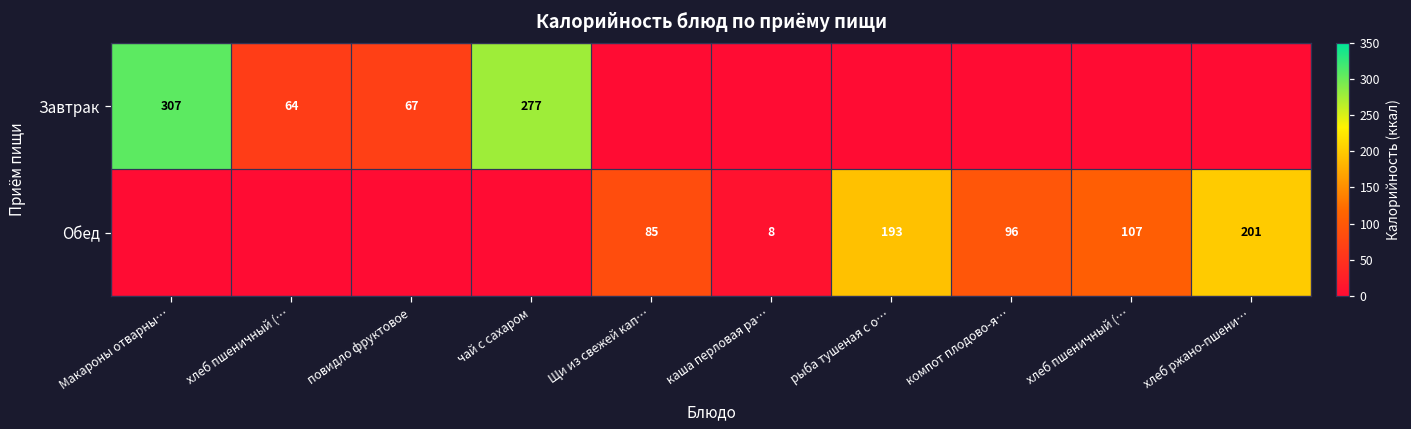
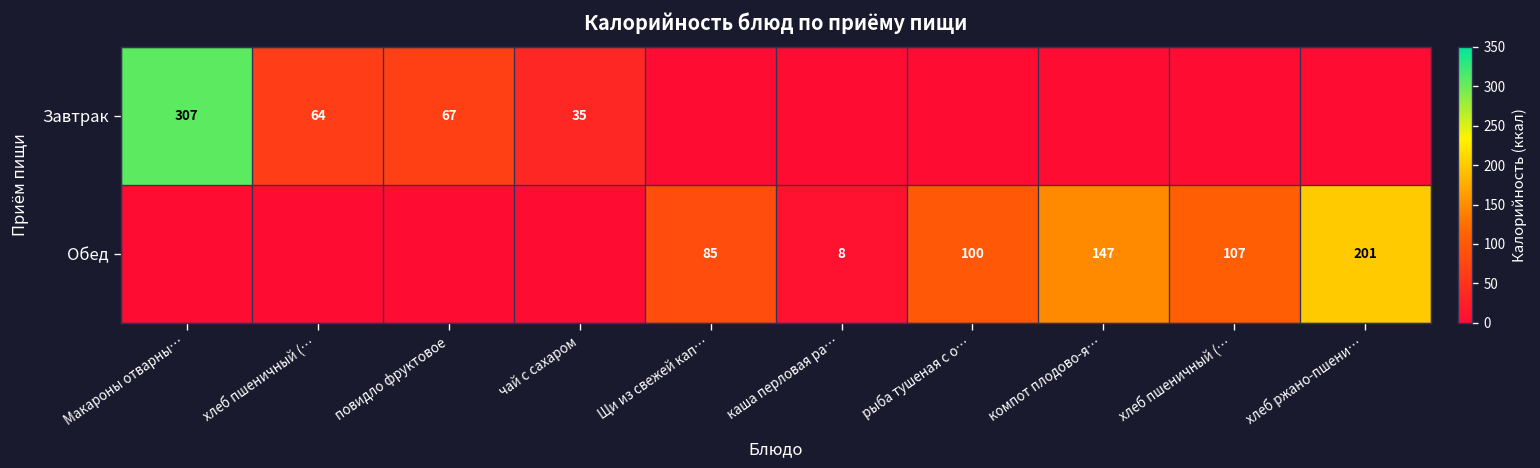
  {
    "Завтрак": {
      "Макароны отварны…": 307,
      "повидло фруктовое": 67,
-     "чай с сахаром": 277
+     "чай с сахаром": 35
    },
    "Обед": {
      "Щи из свежей кап…": 85,
      "каша перловая ра…": 8,
-     "рыба тушеная с о…": 193,
-     "компот плодово-я…": 96,
+     "рыба тушеная с о…": 100,
+     "компот плодово-я…": 147,
      "хлеб ржано-пшени…": 201
    }
  }
